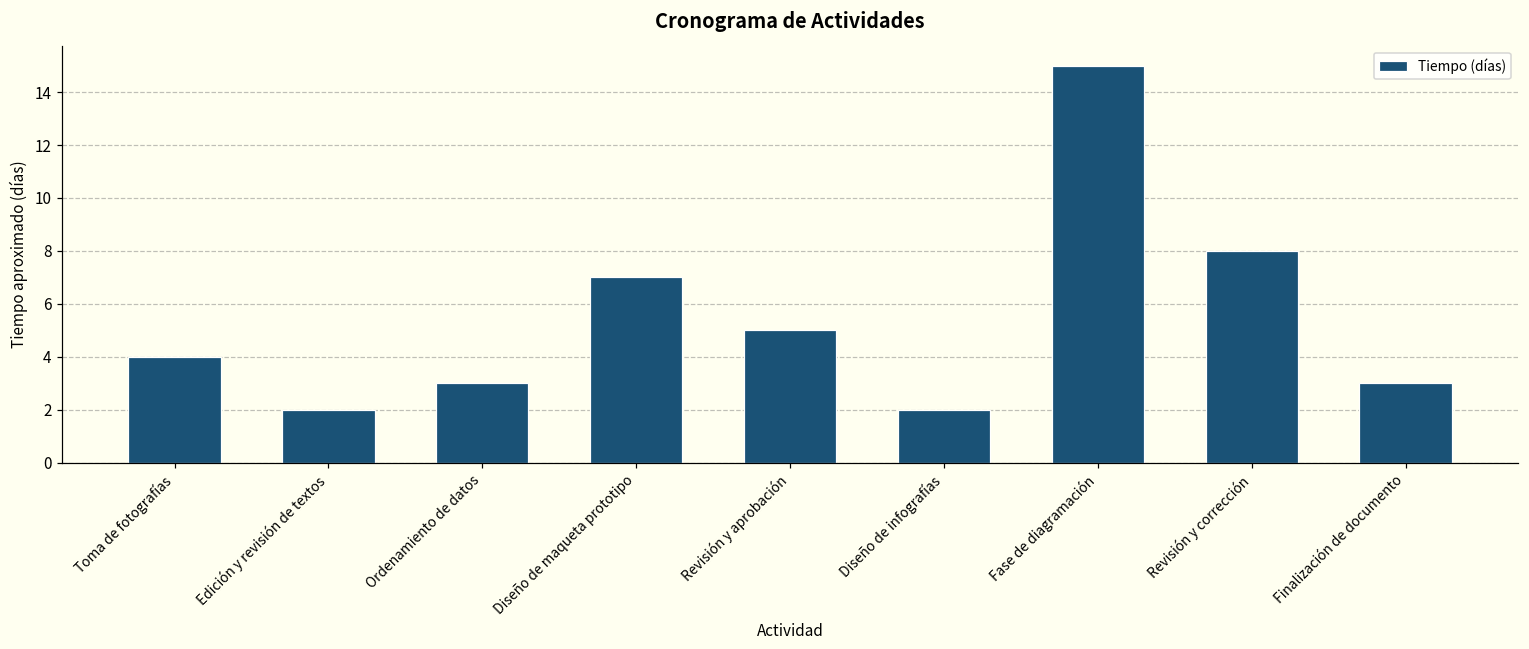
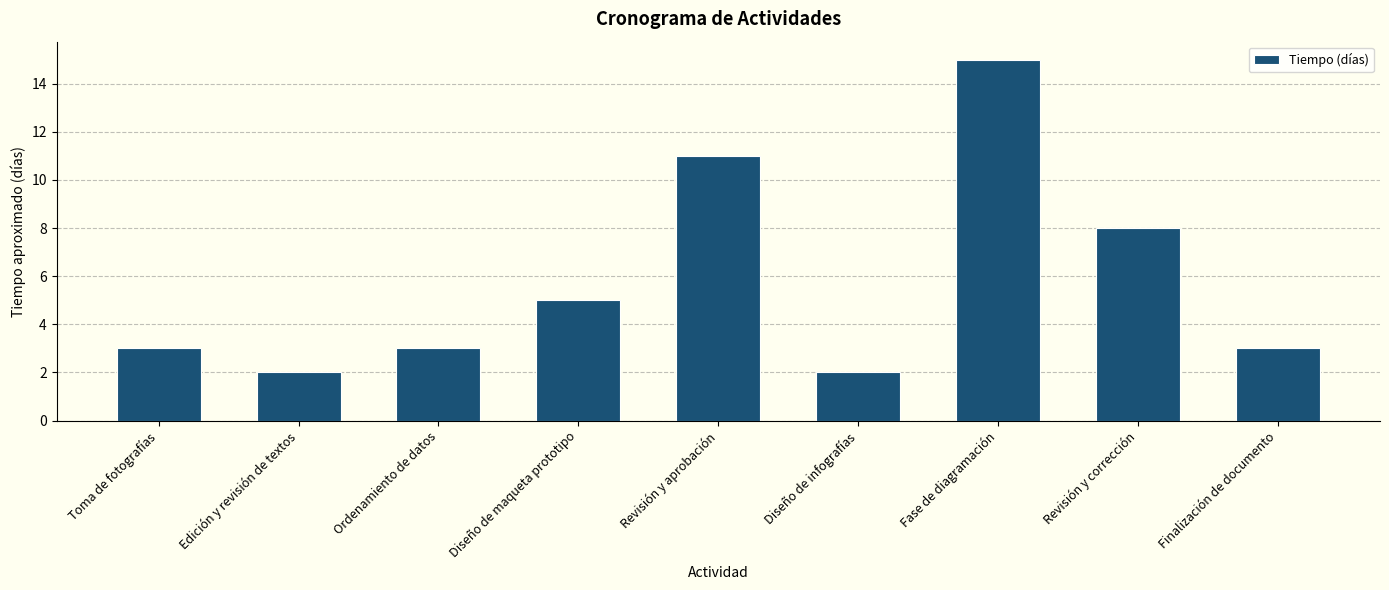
  {
-   "Toma de fotografías": 4,
+   "Toma de fotografías": 3,
    "Edición y revisión de textos": 2,
    "Ordenamiento de datos": 3,
-   "Diseño de maqueta prototipo": 7,
-   "Revisión y aprobación": 5,
+   "Diseño de maqueta prototipo": 5,
+   "Revisión y aprobación": 11,
    "Diseño de infografías": 2,
    "Fase de diagramación": 15,
    "Revisión y corrección": 8,
    "Finalización de documento": 3
  }
